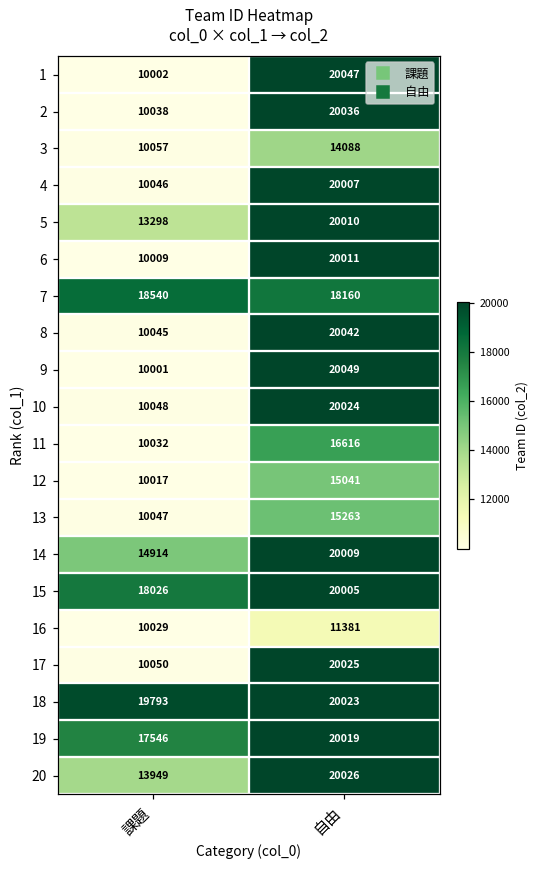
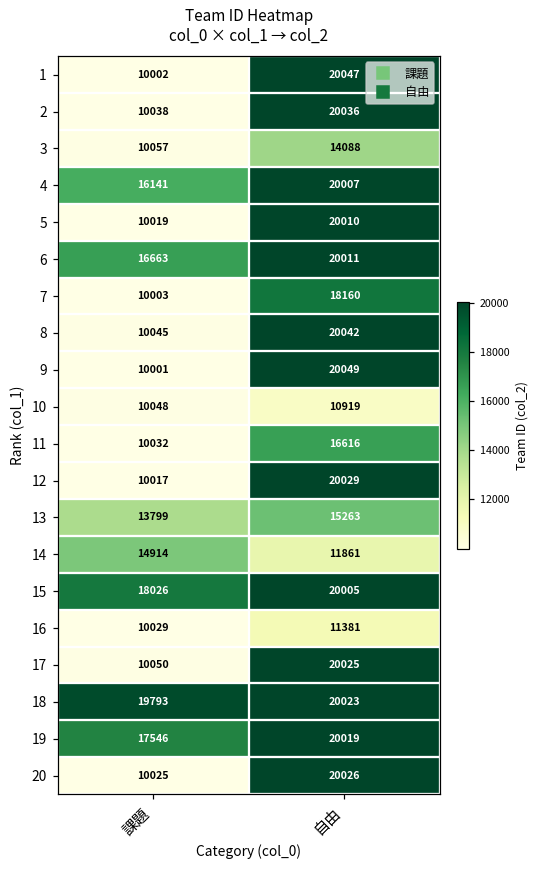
  {
    "1": {
      "課題": 10002,
      "自由": 20047
    },
    "2": {
      "課題": 10038,
      "自由": 20036
    },
    "3": {
      "課題": 10057,
      "自由": 14088
    },
    "4": {
-     "課題": 10046,
+     "課題": 16141,
      "自由": 20007
    },
    "5": {
-     "課題": 13298,
+     "課題": 10019,
      "自由": 20010
    },
    "6": {
-     "課題": 10009,
+     "課題": 16663,
      "自由": 20011
    },
    "7": {
-     "課題": 18540,
+     "課題": 10003,
      "自由": 18160
    },
    "8": {
      "課題": 10045,
      "自由": 20042
    },
    "9": {
      "課題": 10001,
      "自由": 20049
    },
    "10": {
      "課題": 10048,
-     "自由": 20024
+     "自由": 10919
    },
    "11": {
      "課題": 10032,
      "自由": 16616
    },
    "12": {
      "課題": 10017,
-     "自由": 15041
+     "自由": 20029
    },
    "13": {
-     "課題": 10047,
+     "課題": 13799,
      "自由": 15263
    },
    "14": {
      "課題": 14914,
-     "自由": 20009
+     "自由": 11861
    },
    "15": {
      "課題": 18026,
      "自由": 20005
    },
    "16": {
      "課題": 10029,
      "自由": 11381
    },
    "17": {
      "課題": 10050,
      "自由": 20025
    },
    "18": {
      "課題": 19793,
      "自由": 20023
    },
    "19": {
      "課題": 17546,
      "自由": 20019
    },
    "20": {
-     "課題": 13949,
+     "課題": 10025,
      "自由": 20026
    }
  }
